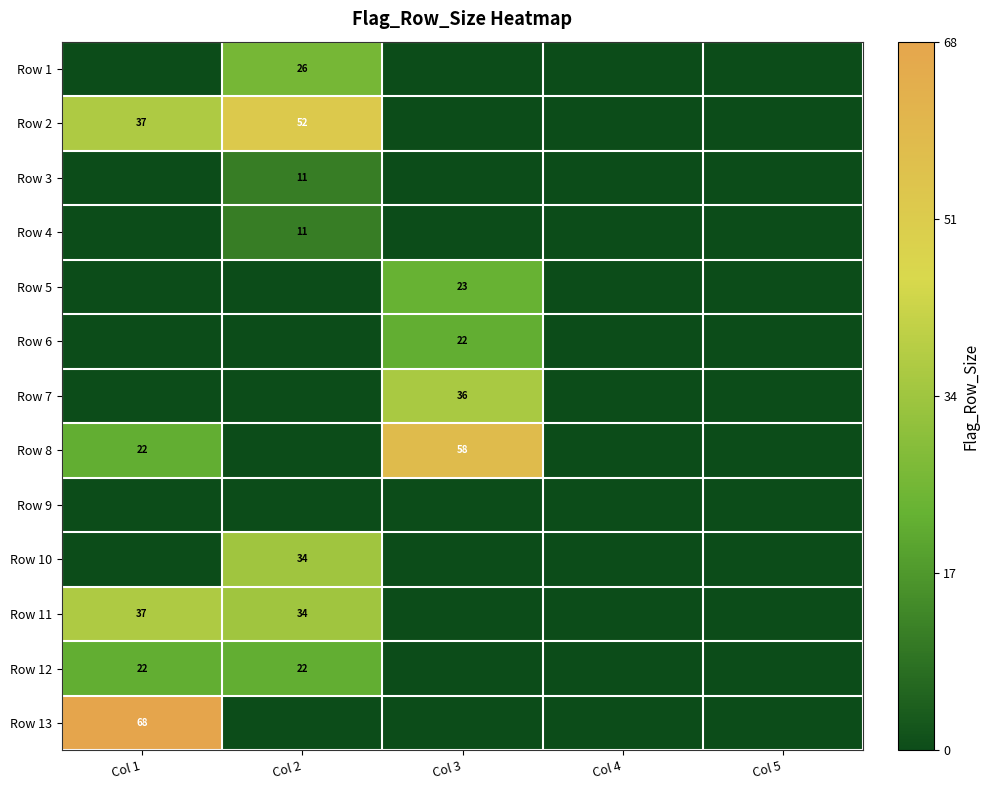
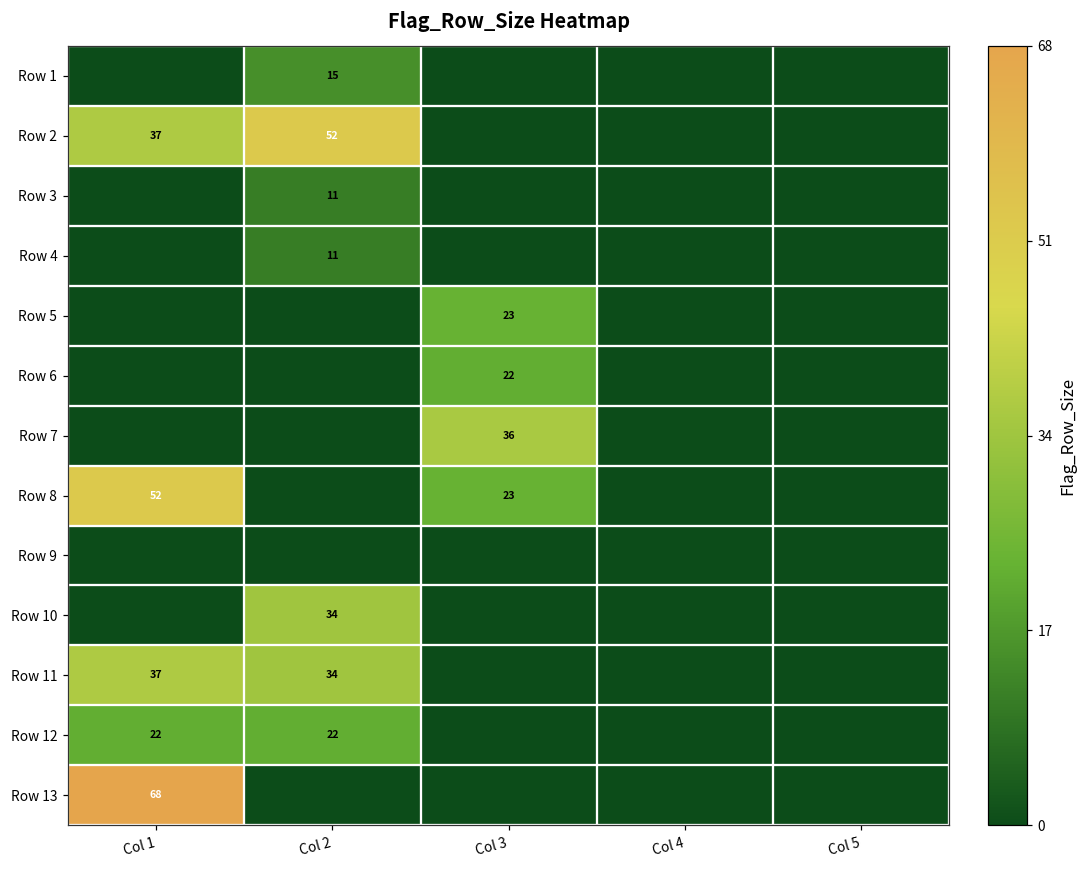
  {
    "Row 1": {
-     "Col 2": 26
+     "Col 2": 15
    },
    "Row 2": {
      "Col 1": 37,
      "Col 2": 52
    },
    "Row 3": {
      "Col 2": 11
    },
    "Row 4": {
      "Col 2": 11
    },
    "Row 5": {
      "Col 3": 23
    },
    "Row 6": {
      "Col 3": 22
    },
    "Row 7": {
      "Col 3": 36
    },
    "Row 8": {
-     "Col 1": 22,
-     "Col 3": 58
+     "Col 1": 52,
+     "Col 3": 23
    },
    "Row 10": {
      "Col 2": 34
    },
    "Row 11": {
      "Col 1": 37,
      "Col 2": 34
    },
    "Row 12": {
      "Col 1": 22,
      "Col 2": 22
    },
    "Row 13": {
      "Col 1": 68
    }
  }
